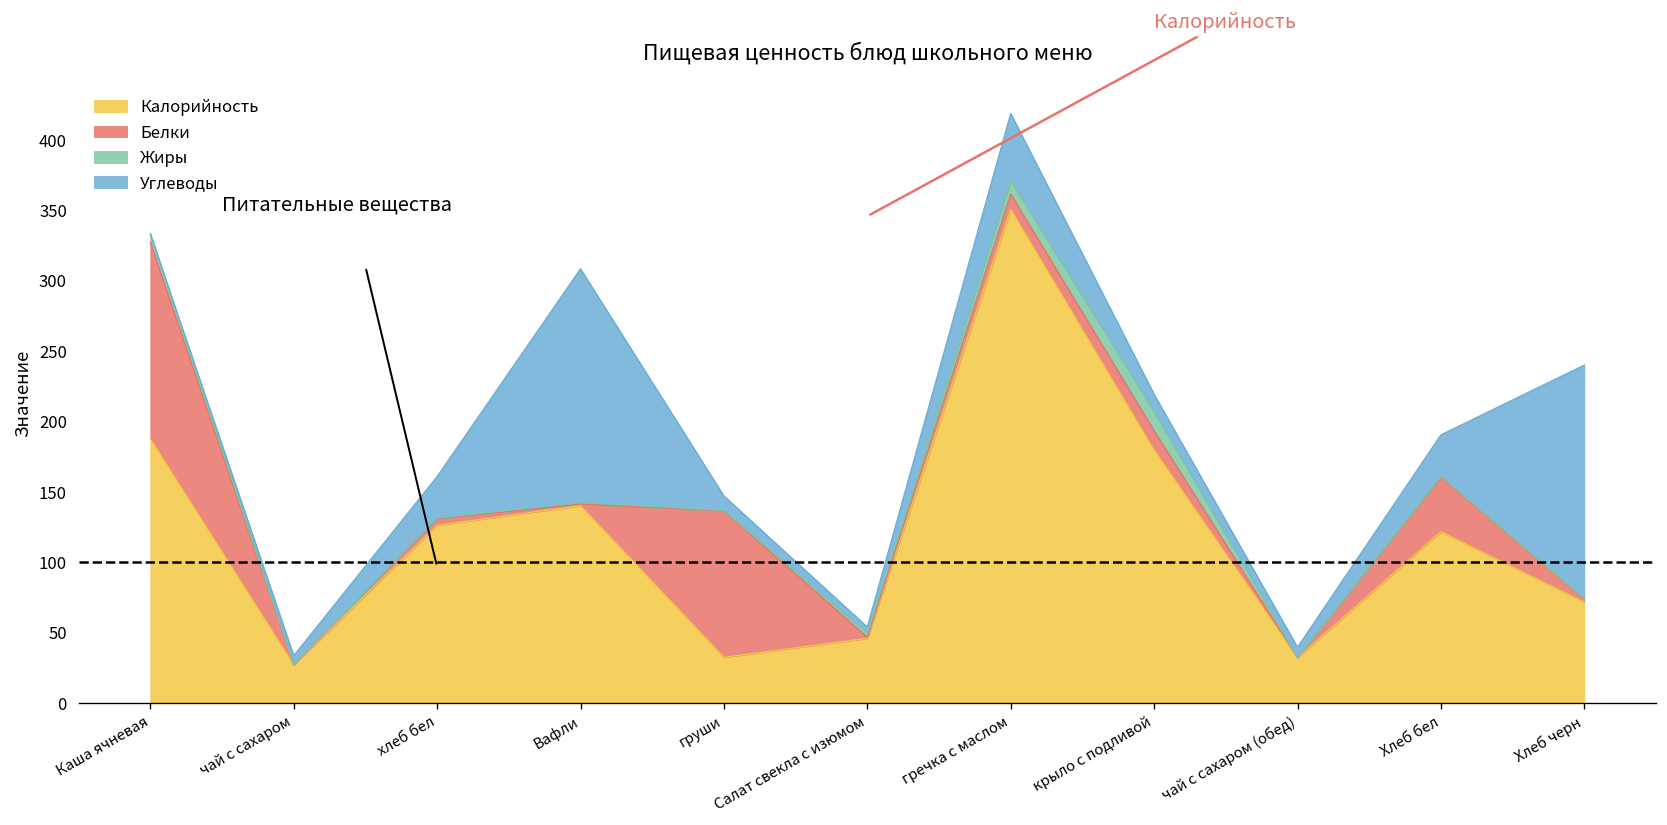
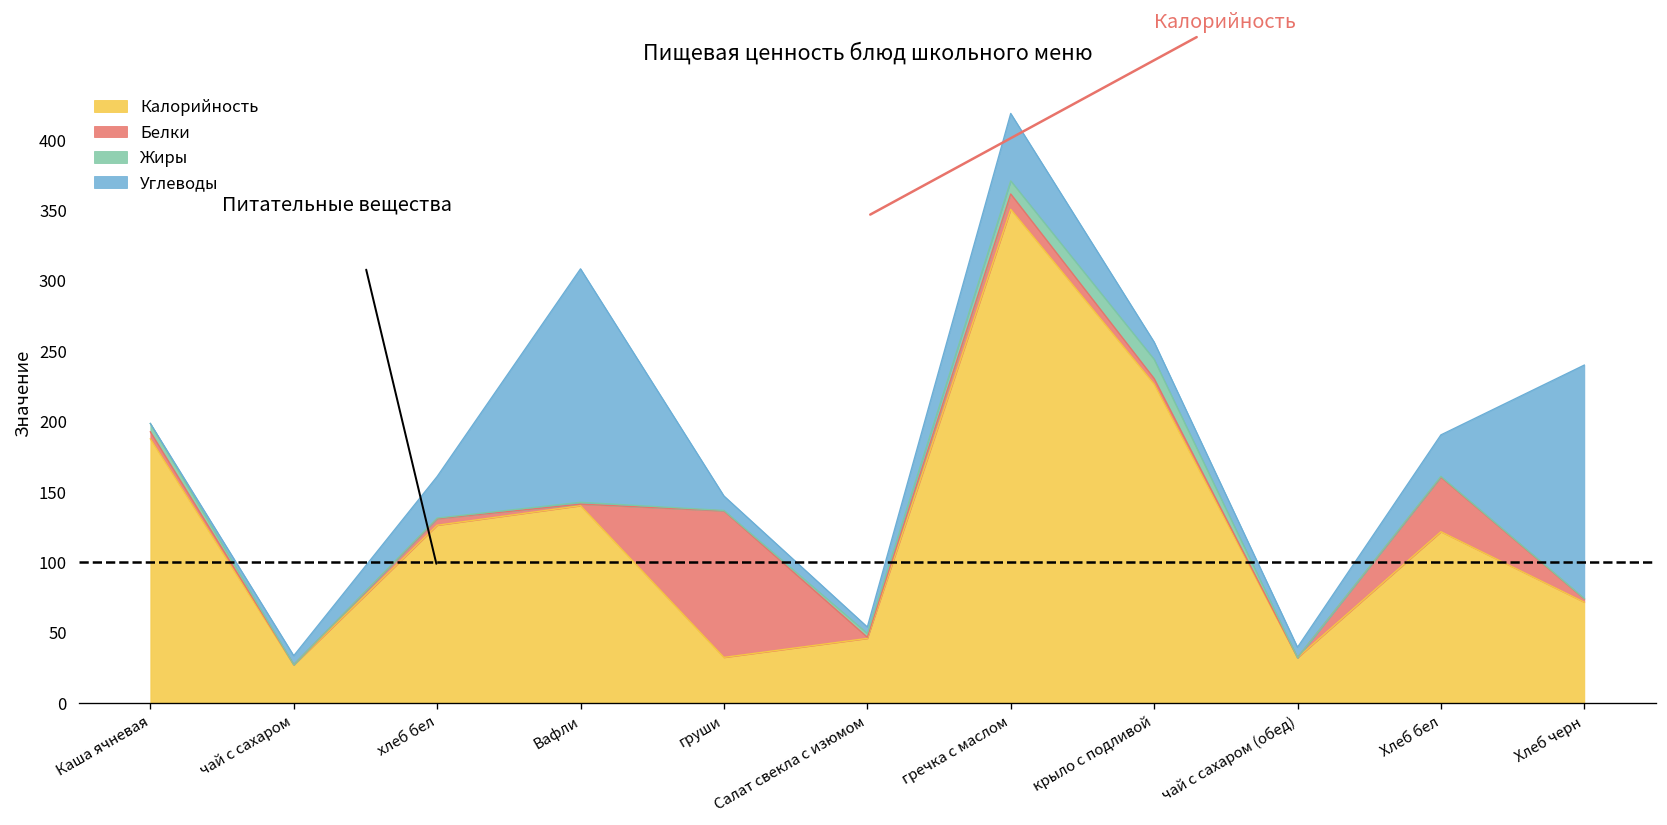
  {
    "Калорийность": {
      "Каша ячневая": 188,
      "хлеб бел": 126,
      "груши": 32,
      "гречка с маслом": 351,
-     "крыло с подливой": 180,
+     "крыло с подливой": 226,
      "Хлеб бел": 122,
      "Хлеб черн": 71
    },
    "Белки": {
-     "Каша ячневая": 140,
+     "Каша ячневая": 5,
      "гречка с маслом": 11,
-     "крыло с подливой": 14
+     "крыло с подливой": 4
    }
  }
